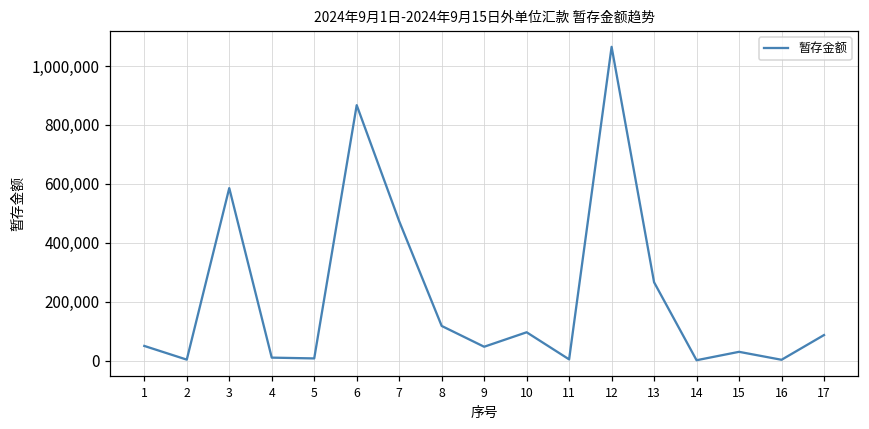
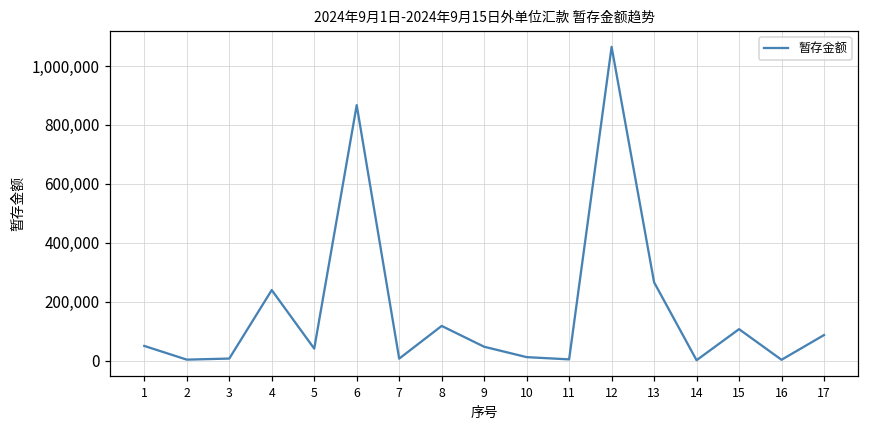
  {
    "1": "50,000",
    "2": "0",
-   "3": "590,000",
-   "4": "10,000",
-   "5": "10,000",
+   "3": "10,000",
+   "4": "240,000",
+   "5": "40,000",
    "6": "870,000",
-   "7": "470,000",
+   "7": "10,000",
    "8": "120,000",
    "9": "50,000",
-   "10": "100,000",
+   "10": "10,000",
    "11": "0",
    "12": "1,070,000",
    "13": "270,000",
    "14": "0",
-   "15": "30,000",
+   "15": "110,000",
    "16": "0",
    "17": "90,000"
  }
